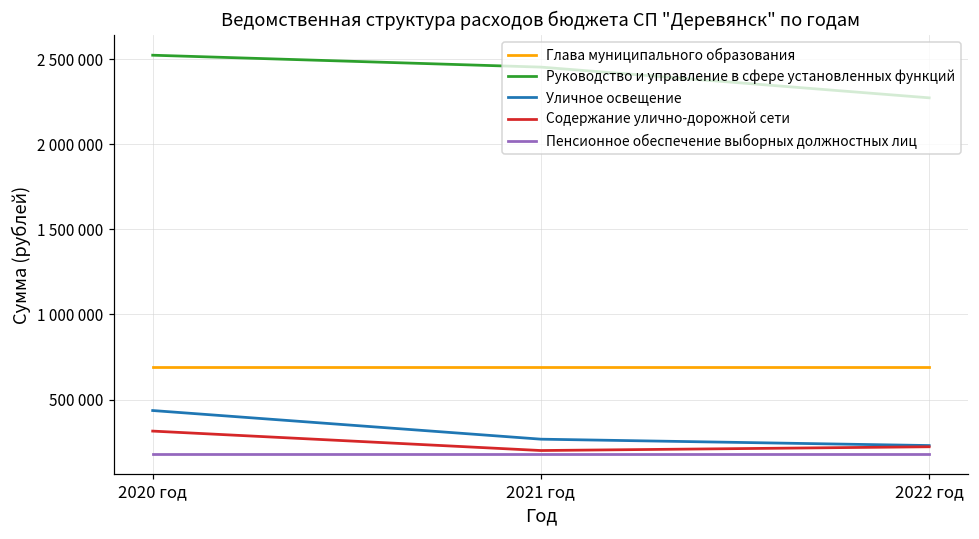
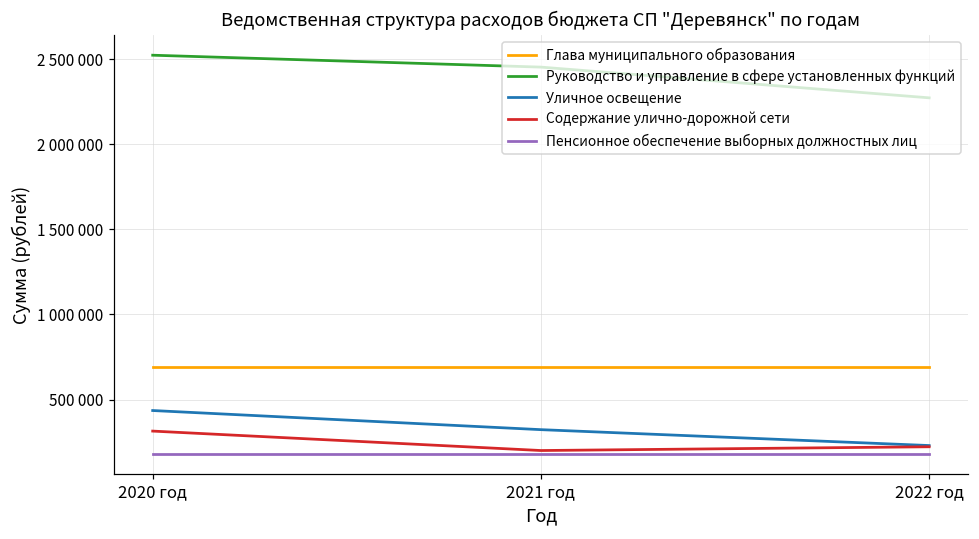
  {
    "Глава муниципального образования": {
      "2020 год": 690000,
      "2021 год": 690000,
      "2022 год": 690000
    },
    "Руководство и управление в сфере установленных функций": {
      "2020 год": 2520000
    },
    "Уличное освещение": {
      "2020 год": 440000,
-     "2021 год": 270000
+     "2021 год": 320000
    },
    "Содержание улично-дорожной сети": {
      "2020 год": 310000,
      "2021 год": 200000
    },
    "Пенсионное обеспечение выборных должностных лиц": {
      "2020 год": 180000,
      "2021 год": 180000,
      "2022 год": 180000
    }
  }
